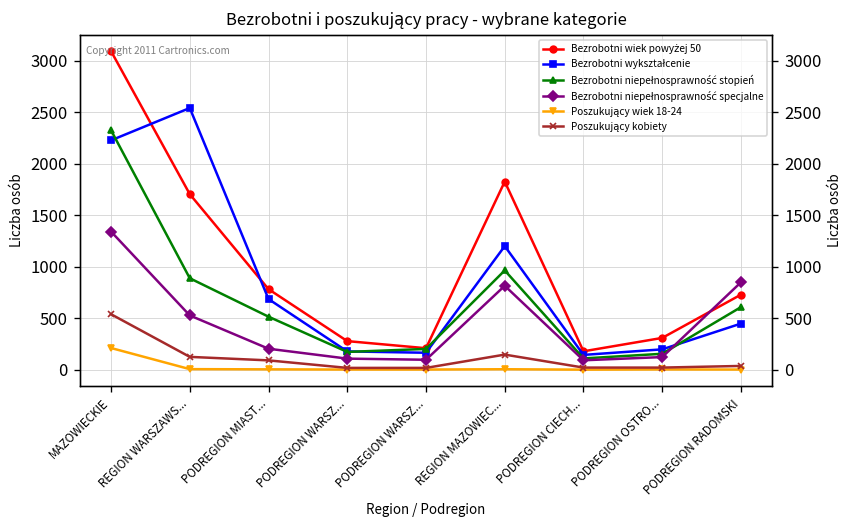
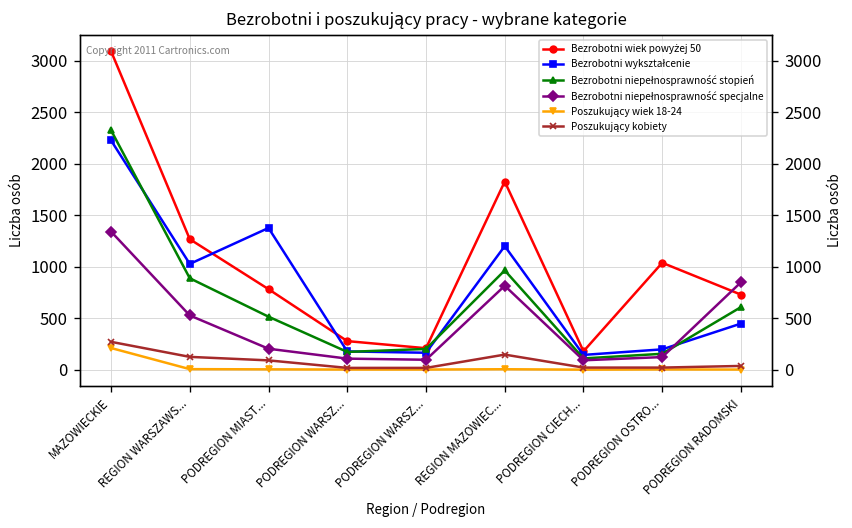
  {
    "Bezrobotni wiek powyżej 50": {
-     "REGION WARSZAWS...": 1700,
+     "REGION WARSZAWS...": 1300,
      "PODREGION MIAST...": 800,
      "REGION MAZOWIEC...": 1800,
      "PODREGION CIECH...": 200,
-     "PODREGION OSTRO...": 300,
+     "PODREGION OSTRO...": 1000,
      "PODREGION RADOMSKI": 700
    },
    "Bezrobotni wykształcenie": {
      "MAZOWIECKIE": 2200,
-     "REGION WARSZAWS...": 2500,
-     "PODREGION MIAST...": 700,
+     "REGION WARSZAWS...": 1000,
+     "PODREGION MIAST...": 1400,
      "REGION MAZOWIEC...": 1200,
      "PODREGION CIECH...": 100,
      "PODREGION OSTRO...": 200,
      "PODREGION RADOMSKI": 400
    },
    "Bezrobotni niepełnosprawność stopień": {
      "MAZOWIECKIE": 2300,
      "REGION WARSZAWS...": 900,
      "PODREGION MIAST...": 500,
      "REGION MAZOWIEC...": 1000,
      "PODREGION OSTRO...": 200,
      "PODREGION RADOMSKI": 600
    },
    "Bezrobotni niepełnosprawność specjalne": {
      "MAZOWIECKIE": 1300,
      "REGION WARSZAWS...": 500,
      "PODREGION MIAST...": 200,
      "REGION MAZOWIEC...": 800,
      "PODREGION OSTRO...": 100,
      "PODREGION RADOMSKI": 800
    },
    "Poszukujący wiek 18-24": {
      "MAZOWIECKIE": 200,
      "REGION WARSZAWS...": 0,
      "PODREGION MIAST...": 0,
      "REGION MAZOWIEC...": 0,
      "PODREGION RADOMSKI": 0
    },
    "Poszukujący kobiety": {
-     "MAZOWIECKIE": 500,
+     "MAZOWIECKIE": 300,
      "REGION WARSZAWS...": 100,
      "PODREGION MIAST...": 100,
      "REGION MAZOWIEC...": 100,
      "PODREGION RADOMSKI": 0
    }
  }
